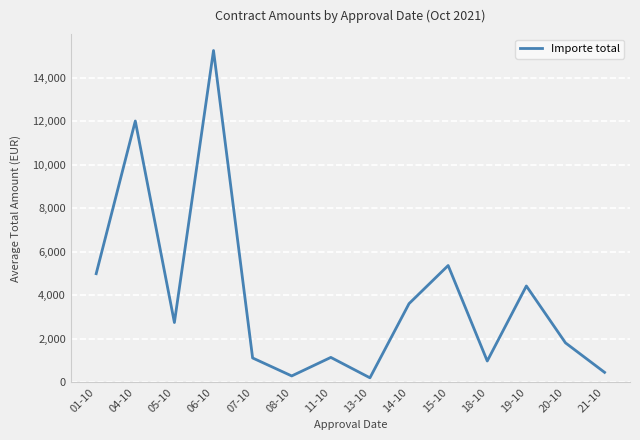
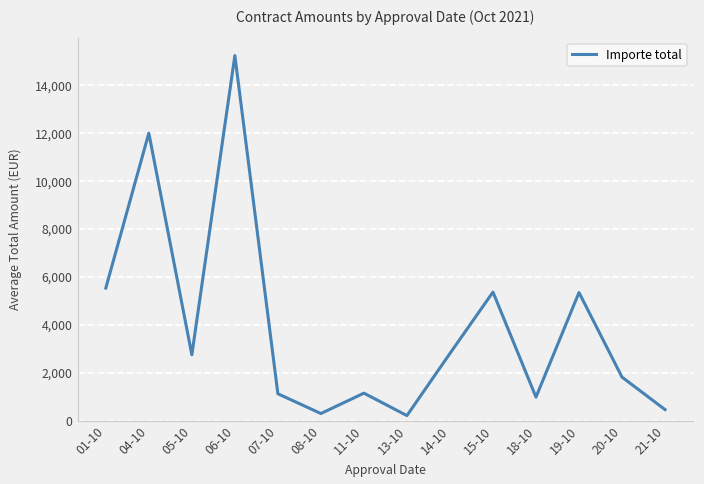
  {
-   "01-10": "5,000",
+   "01-10": "5,500",
    "04-10": "12,000",
    "05-10": "2,700",
    "06-10": "15,200",
    "07-10": "1,100",
    "08-10": "300",
    "11-10": "1,100",
    "13-10": "200",
-   "14-10": "3,600",
+   "14-10": "2,800",
    "15-10": "5,400",
    "18-10": "1,000",
-   "19-10": "4,400",
+   "19-10": "5,300",
    "20-10": "1,800",
    "21-10": "500"
  }
